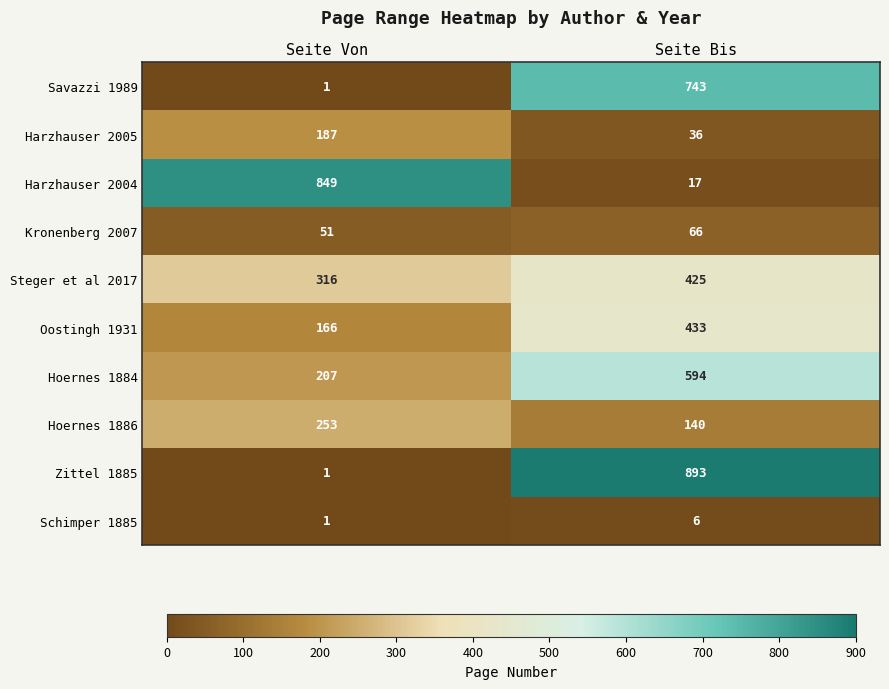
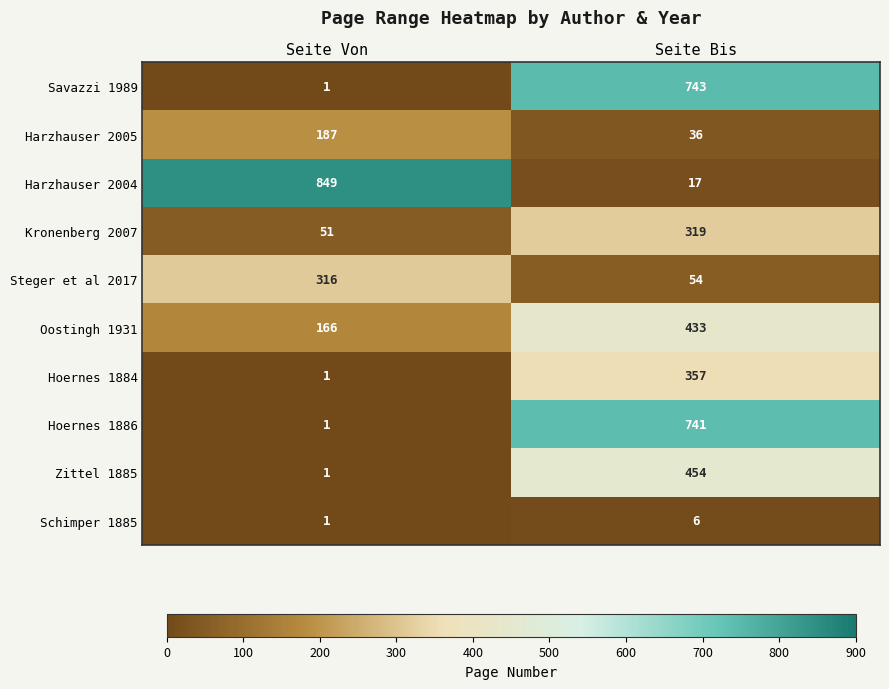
  {
    "Savazzi 1989": {
      "Seite Von": 1,
      "Seite Bis": 743
    },
    "Harzhauser 2005": {
      "Seite Von": 187,
      "Seite Bis": 36
    },
    "Harzhauser 2004": {
      "Seite Von": 849,
      "Seite Bis": 17
    },
    "Kronenberg 2007": {
      "Seite Von": 51,
-     "Seite Bis": 66
+     "Seite Bis": 319
    },
    "Steger et al 2017": {
      "Seite Von": 316,
-     "Seite Bis": 425
+     "Seite Bis": 54
    },
    "Oostingh 1931": {
      "Seite Von": 166,
      "Seite Bis": 433
    },
    "Hoernes 1884": {
-     "Seite Von": 207,
-     "Seite Bis": 594
+     "Seite Von": 1,
+     "Seite Bis": 357
    },
    "Hoernes 1886": {
-     "Seite Von": 253,
-     "Seite Bis": 140
+     "Seite Von": 1,
+     "Seite Bis": 741
    },
    "Zittel 1885": {
      "Seite Von": 1,
-     "Seite Bis": 893
+     "Seite Bis": 454
    },
    "Schimper 1885": {
      "Seite Von": 1,
      "Seite Bis": 6
    }
  }
